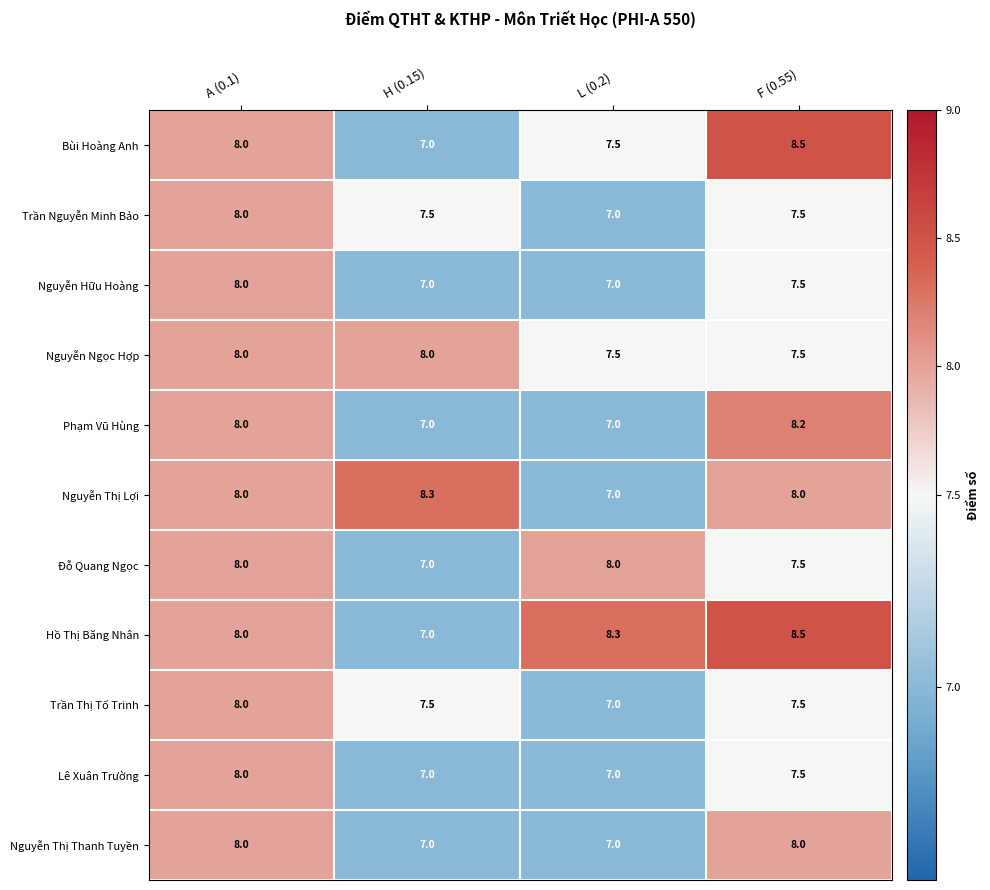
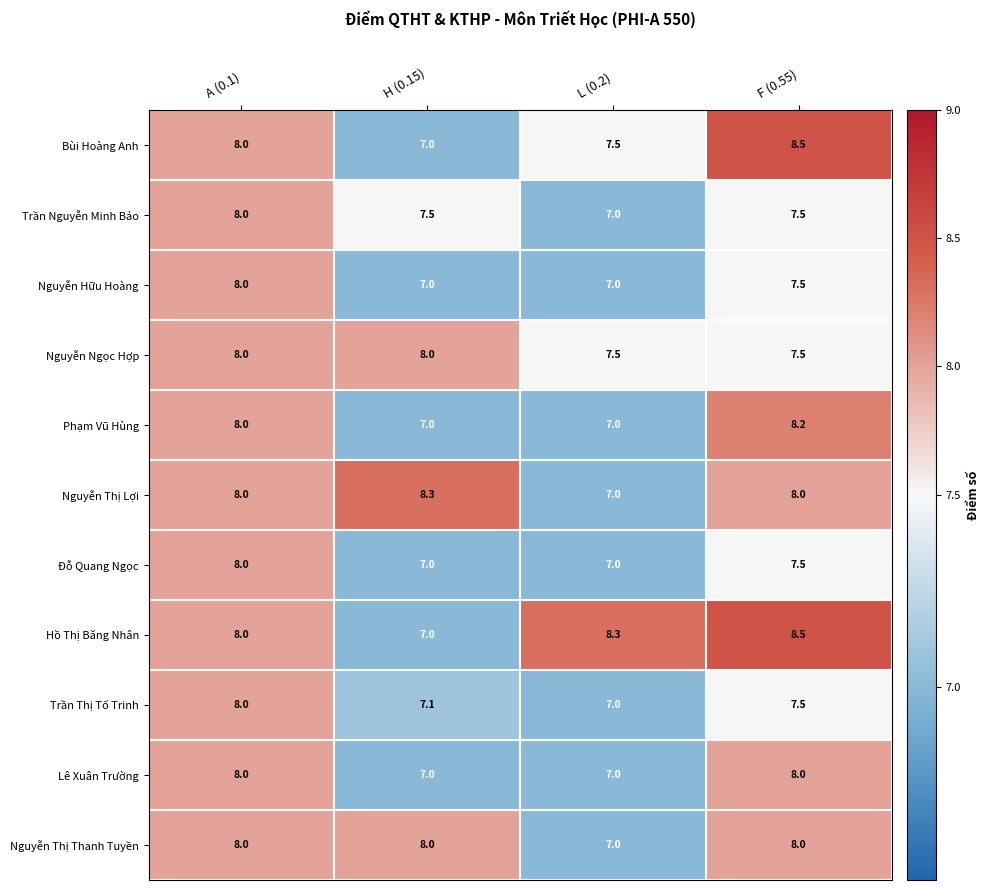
  {
    "Bùi Hoàng Anh": {
      "A (0.1)": 8.0,
      "H (0.15)": 7.0,
      "L (0.2)": 7.5,
      "F (0.55)": 8.5
    },
    "Trần Nguyễn Minh Bảo": {
      "A (0.1)": 8.0,
      "H (0.15)": 7.5,
      "L (0.2)": 7.0,
      "F (0.55)": 7.5
    },
    "Nguyễn Hữu Hoàng": {
      "A (0.1)": 8.0,
      "H (0.15)": 7.0,
      "L (0.2)": 7.0,
      "F (0.55)": 7.5
    },
    "Nguyễn Ngọc Hợp": {
      "A (0.1)": 8.0,
      "H (0.15)": 8.0,
      "L (0.2)": 7.5,
      "F (0.55)": 7.5
    },
    "Phạm Vũ Hùng": {
      "A (0.1)": 8.0,
      "H (0.15)": 7.0,
      "L (0.2)": 7.0,
      "F (0.55)": 8.2
    },
    "Nguyễn Thị Lợi": {
      "A (0.1)": 8.0,
      "H (0.15)": 8.3,
      "L (0.2)": 7.0,
      "F (0.55)": 8.0
    },
    "Đỗ Quang Ngọc": {
      "A (0.1)": 8.0,
      "H (0.15)": 7.0,
-     "L (0.2)": 8.0,
+     "L (0.2)": 7.0,
      "F (0.55)": 7.5
    },
    "Hồ Thị Băng Nhân": {
      "A (0.1)": 8.0,
      "H (0.15)": 7.0,
      "L (0.2)": 8.3,
      "F (0.55)": 8.5
    },
    "Trần Thị Tố Trinh": {
      "A (0.1)": 8.0,
-     "H (0.15)": 7.5,
+     "H (0.15)": 7.1,
      "L (0.2)": 7.0,
      "F (0.55)": 7.5
    },
    "Lê Xuân Trường": {
      "A (0.1)": 8.0,
      "H (0.15)": 7.0,
      "L (0.2)": 7.0,
-     "F (0.55)": 7.5
+     "F (0.55)": 8.0
    },
    "Nguyễn Thị Thanh Tuyền": {
      "A (0.1)": 8.0,
-     "H (0.15)": 7.0,
+     "H (0.15)": 8.0,
      "L (0.2)": 7.0,
      "F (0.55)": 8.0
    }
  }
